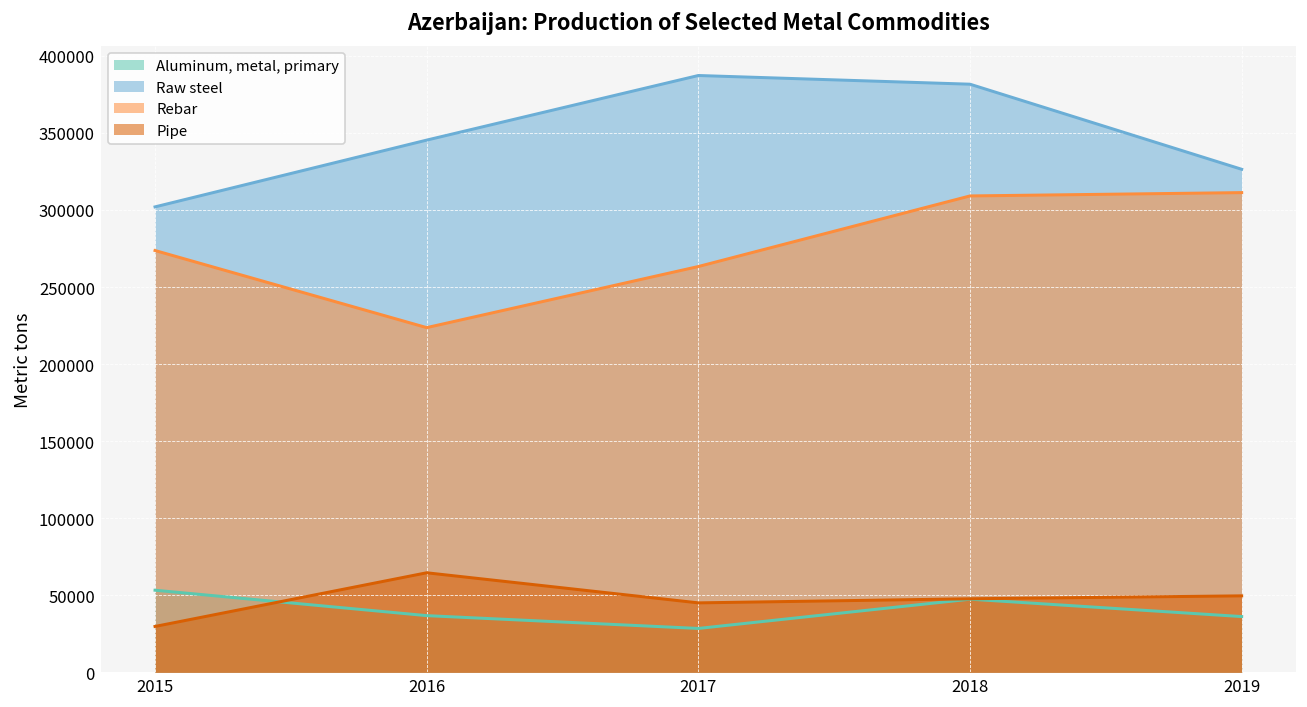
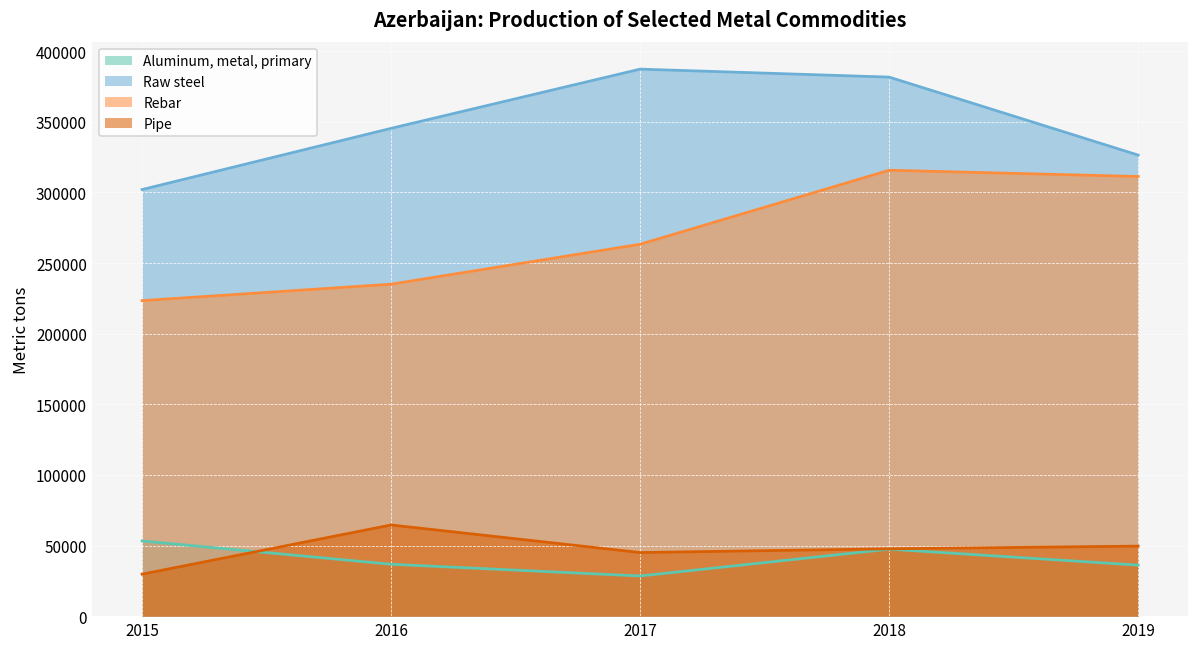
  {
    "Rebar": {
-     "2015": 274000,
-     "2016": 224000,
+     "2015": 223000,
+     "2016": 235000,
      "2017": 263000,
-     "2018": 309000,
+     "2018": 316000,
      "2019": 311000
    },
    "Pipe": {
      "2015": 30000,
      "2016": 65000,
      "2017": 45000,
      "2019": 50000
    }
  }
